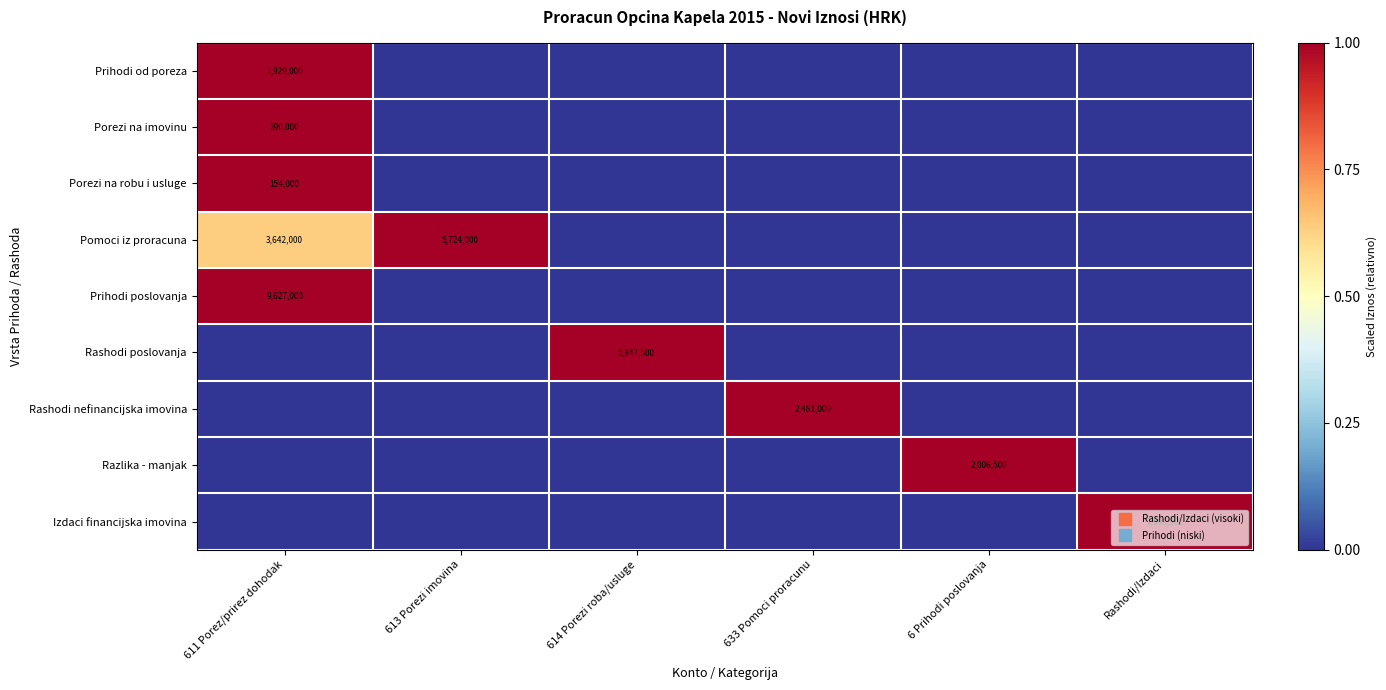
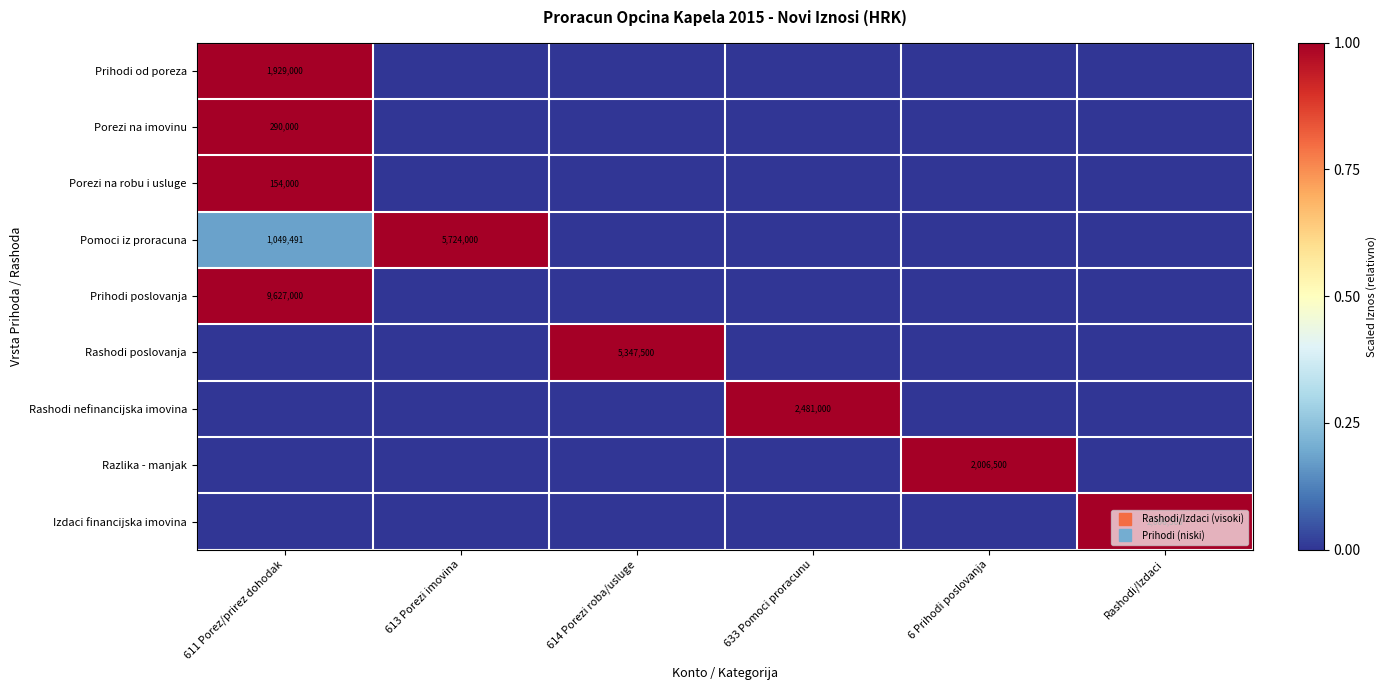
  {
    "Prihodi od poreza": {
      "611 Porez/prirez dohodak": "1,929,000"
    },
    "Porezi na imovinu": {
      "611 Porez/prirez dohodak": "290,000"
    },
    "Porezi na robu i usluge": {
      "611 Porez/prirez dohodak": "154,000"
    },
    "Pomoci iz proracuna": {
-     "611 Porez/prirez dohodak": "3,642,000",
+     "611 Porez/prirez dohodak": "1,049,491",
      "613 Porezi imovina": "5,724,000"
    },
    "Prihodi poslovanja": {
      "611 Porez/prirez dohodak": "9,627,000"
    },
    "Rashodi poslovanja": {
      "614 Porezi roba/usluge": "5,347,500"
    },
    "Rashodi nefinancijska imovina": {
      "633 Pomoci proracunu": "2,481,000"
    },
    "Razlika - manjak": {
      "6 Prihodi poslovanja": "2,006,500"
    }
  }
